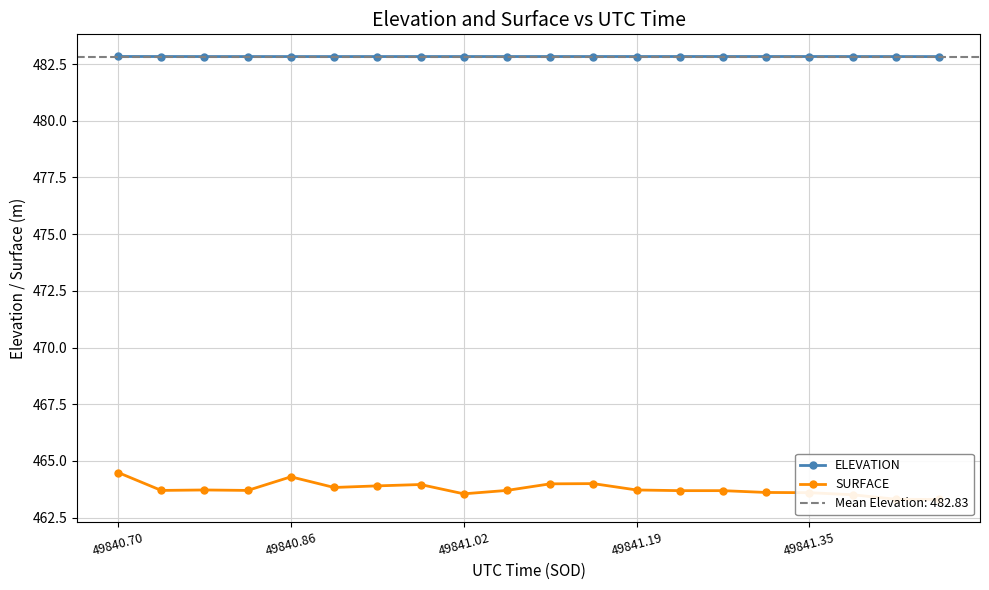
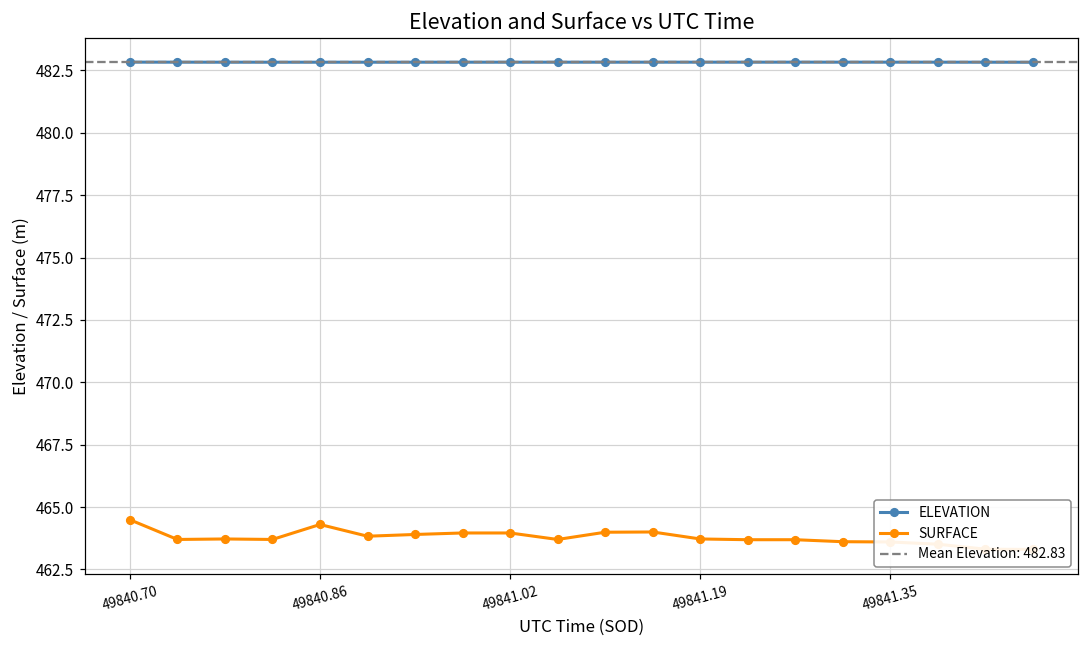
  {
    "ELEVATION": {
      "49840.70": 482.8,
      "49840.86": 482.8,
      "49841.02": 482.8,
      "49841.19": 482.8,
      "49841.35": 482.8
    },
    "SURFACE": {
      "49840.70": 464.5,
      "49840.86": 464.3,
-     "49841.02": 463.6,
+     "49841.02": 464.0,
      "49841.19": 463.7
    }
  }
